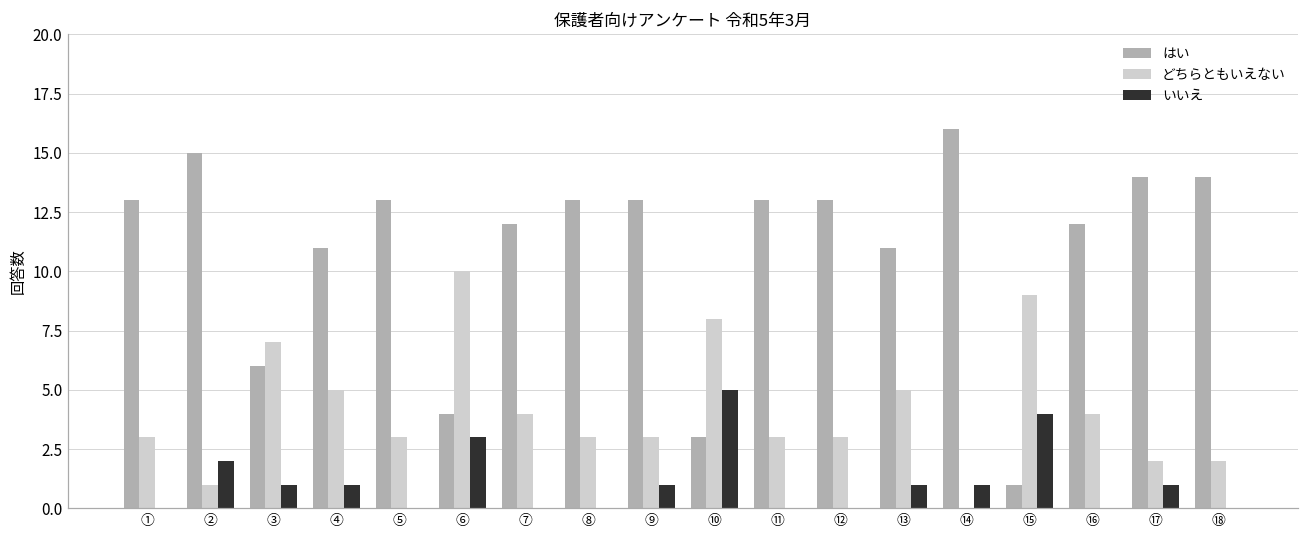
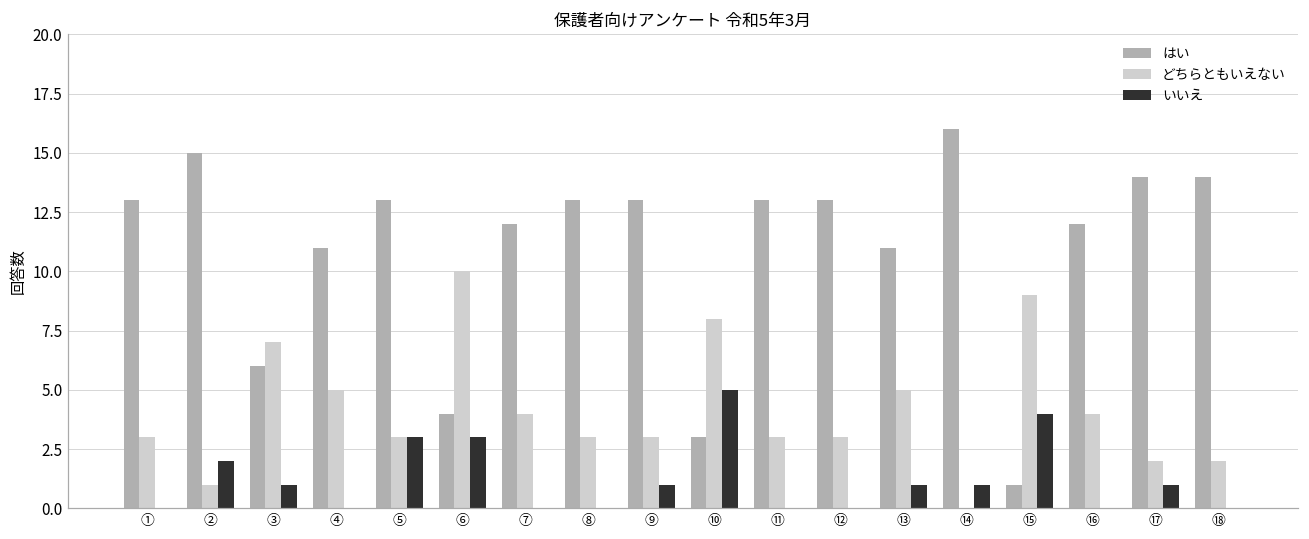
  {
    "いいえ": {
      "①": 0,
      "②": 2,
      "③": 1,
-     "④": 1,
-     "⑤": 0,
+     "④": 0,
+     "⑤": 3,
      "⑥": 3,
      "⑦": 0,
      "⑧": 0,
      "⑨": 1,
      "⑩": 5,
      "⑪": 0,
      "⑫": 0,
      "⑬": 1,
      "⑭": 1,
      "⑮": 4,
      "⑯": 0,
      "⑰": 1,
      "⑱": 0
    }
  }
